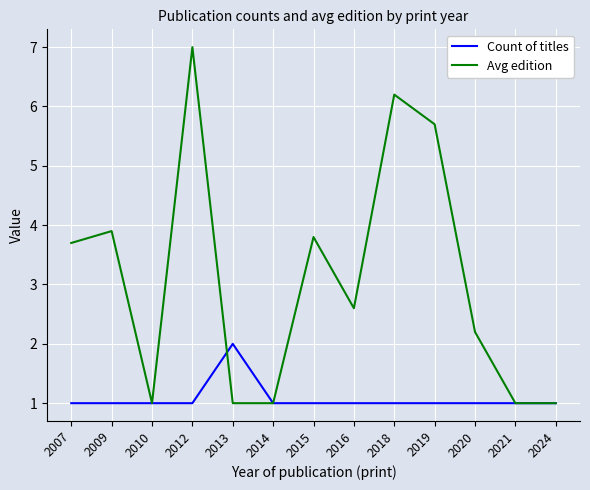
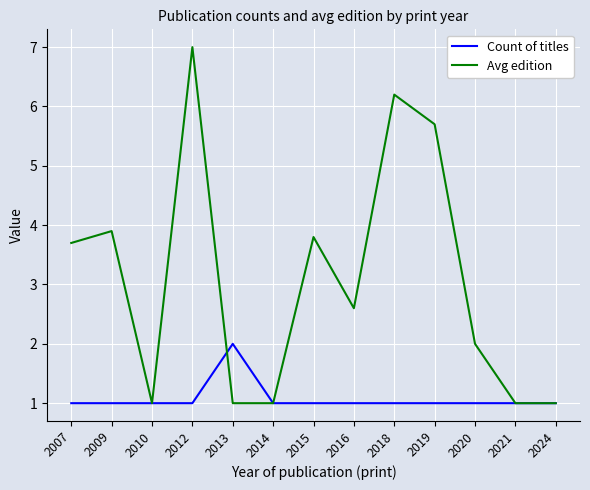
  {
    "Count of titles": {
      "2007": 1.0,
      "2009": 1.0,
      "2012": 1.0,
      "2013": 2.0,
      "2015": 1.0,
      "2016": 1.0,
      "2018": 1.0,
      "2019": 1.0,
      "2020": 1.0
    },
    "Avg edition": {
      "2007": 3.7,
      "2009": 3.9,
      "2012": 7.0,
      "2013": 1.0,
      "2015": 3.8,
      "2016": 2.6,
      "2018": 6.2,
      "2019": 5.7,
-     "2020": 2.2
+     "2020": 2.0
    }
  }
